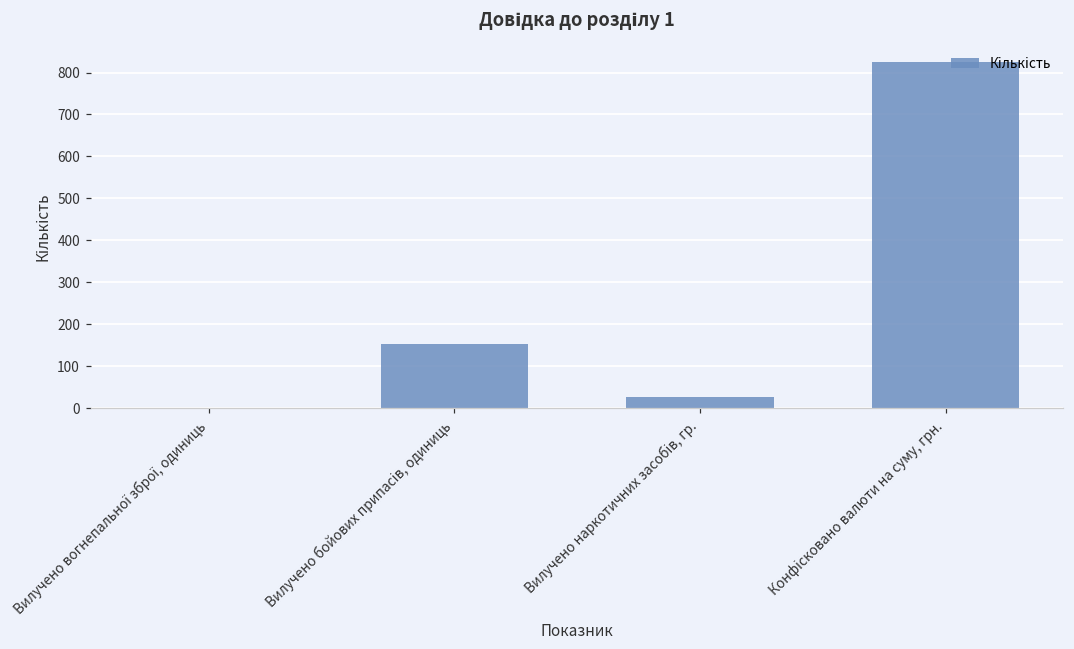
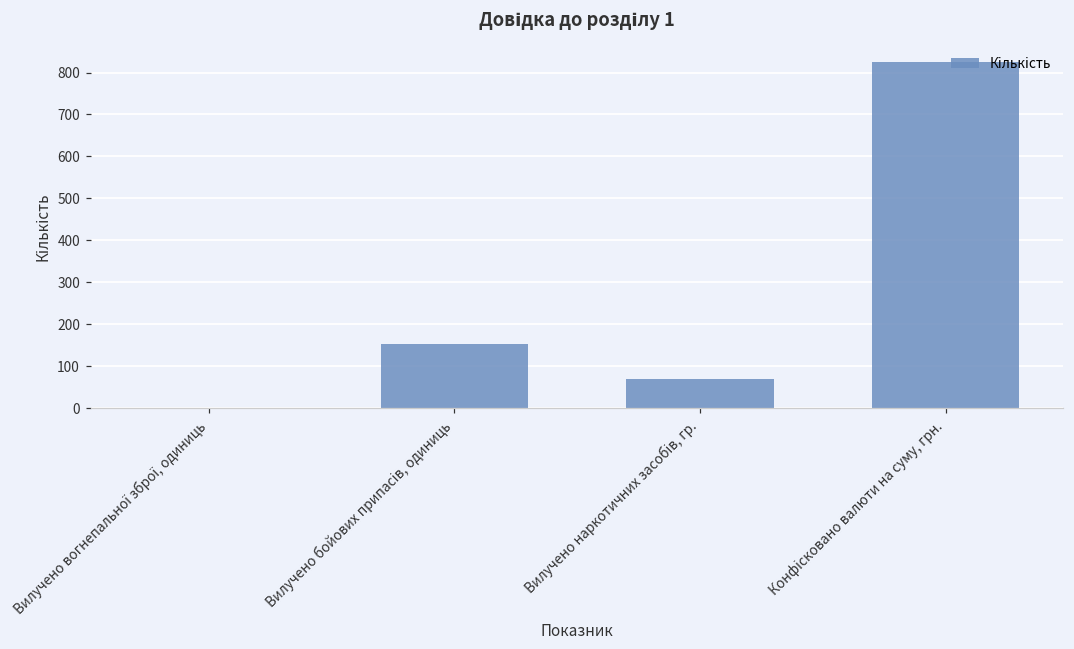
  {
    "Вилучено бойових припасів, одиниць": 150,
-   "Вилучено наркотичних засобів, гр.": 30,
+   "Вилучено наркотичних засобів, гр.": 70,
    "Конфісковано валюти на суму, грн.": 830
  }
